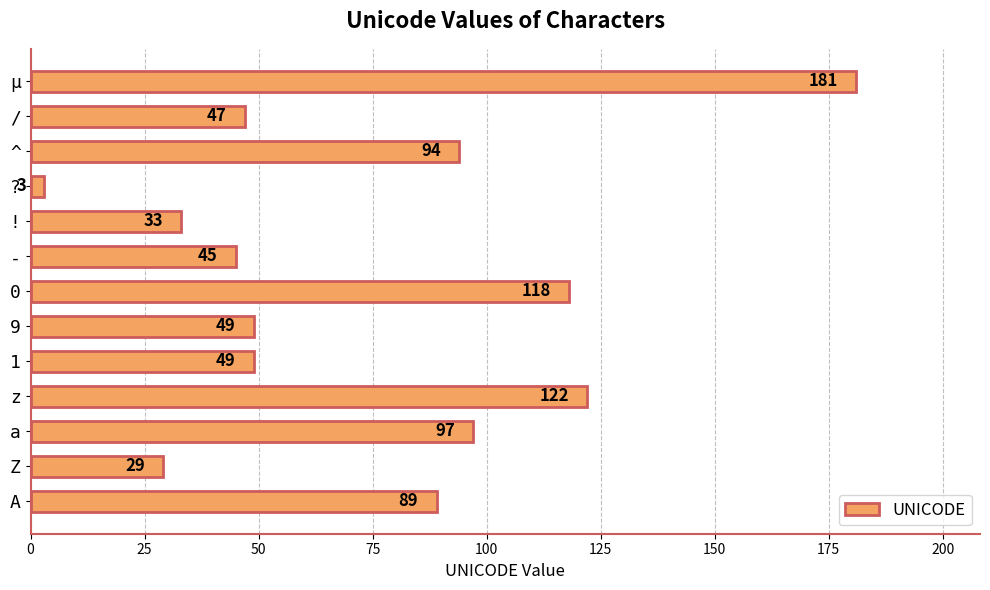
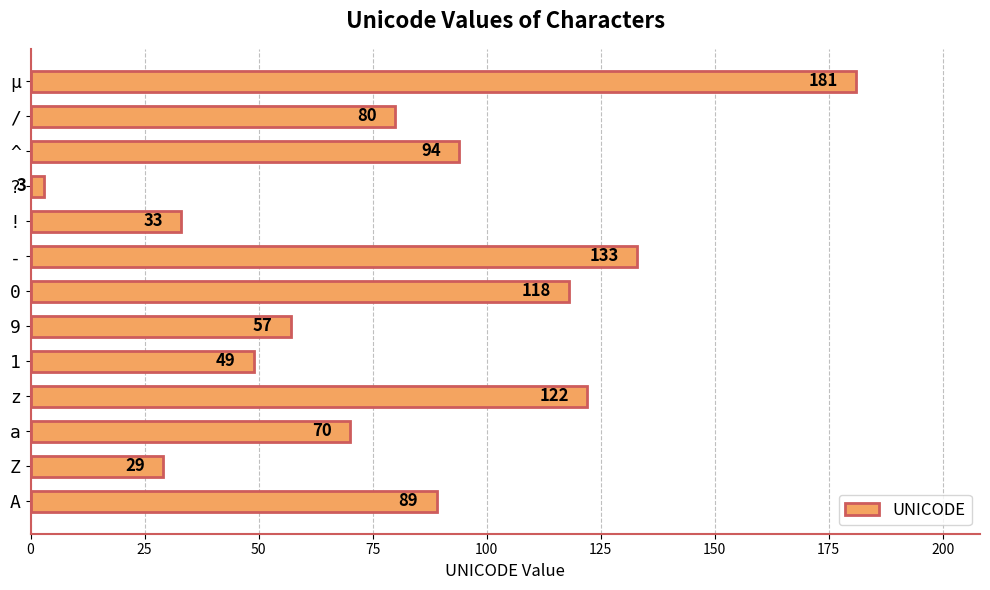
  {
    "µ": 181,
-   "/": 47,
+   "/": 80,
    "^": 94,
    "?": 3,
    "!": 33,
-   "-": 45,
+   "-": 133,
    "0": 118,
-   "9": 49,
+   "9": 57,
    "1": 49,
    "z": 122,
-   "a": 97,
+   "a": 70,
    "Z": 29,
    "A": 89
  }
